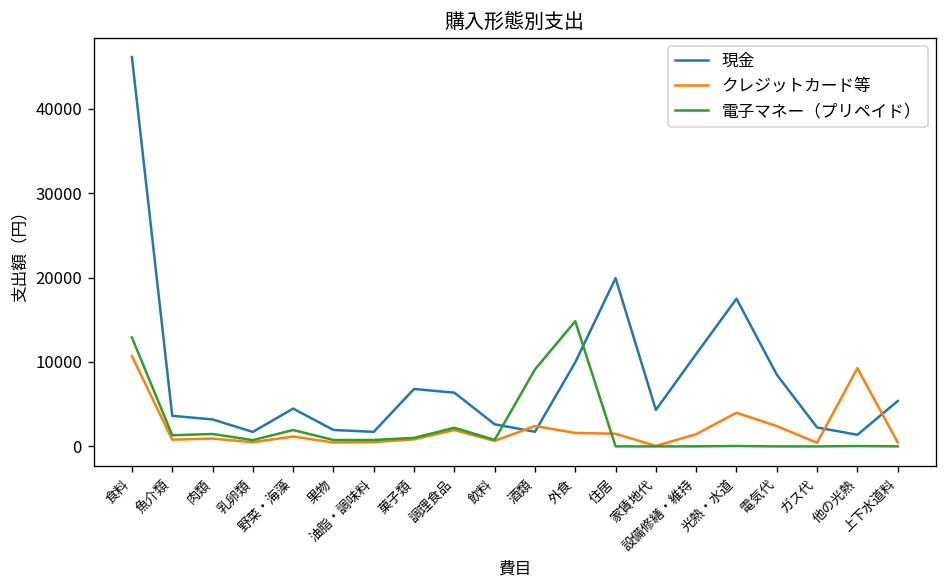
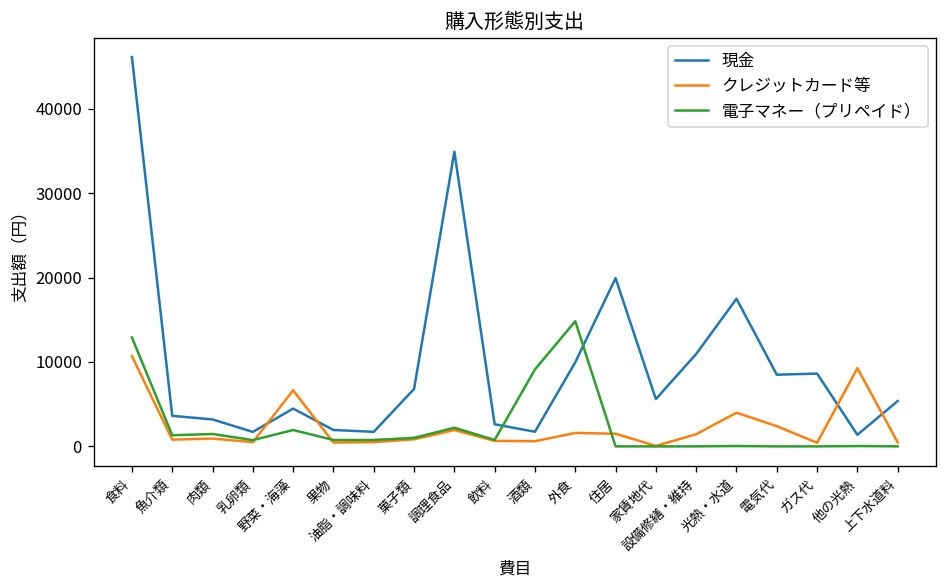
  {
    "現金": {
      "食料": 46000,
      "魚介類": 4000,
      "肉類": 3000,
      "乳卵類": 2000,
      "野菜・海藻": 4000,
      "果物": 2000,
      "油脂・調味料": 2000,
      "菓子類": 7000,
-     "調理食品": 6000,
+     "調理食品": 35000,
      "飲料": 3000,
      "酒類": 2000,
      "外食": 10000,
      "住居": 20000,
-     "家賃地代": 4000,
+     "家賃地代": 6000,
      "設備修繕・維持": 11000,
      "光熱・水道": 17000,
      "電気代": 8000,
-     "ガス代": 2000,
+     "ガス代": 9000,
      "他の光熱": 1000,
      "上下水道料": 5000
    },
    "クレジットカード等": {
      "食料": 11000,
      "魚介類": 1000,
      "肉類": 1000,
-     "野菜・海藻": 1000,
-     "酒類": 2000,
+     "野菜・海藻": 7000,
+     "酒類": 1000,
      "外食": 2000,
      "住居": 1000,
      "設備修繕・維持": 1000,
      "光熱・水道": 4000,
      "電気代": 2000,
      "ガス代": 0,
      "他の光熱": 9000,
      "上下水道料": 0
    },
    "電子マネー（プリペイド）": {
      "食料": 13000,
      "魚介類": 1000,
      "肉類": 1000,
      "野菜・海藻": 2000,
      "酒類": 9000,
      "外食": 15000,
      "住居": 0,
      "設備修繕・維持": 0,
      "光熱・水道": 0,
      "電気代": 0,
      "ガス代": 0,
      "他の光熱": 0,
      "上下水道料": 0
    }
  }
